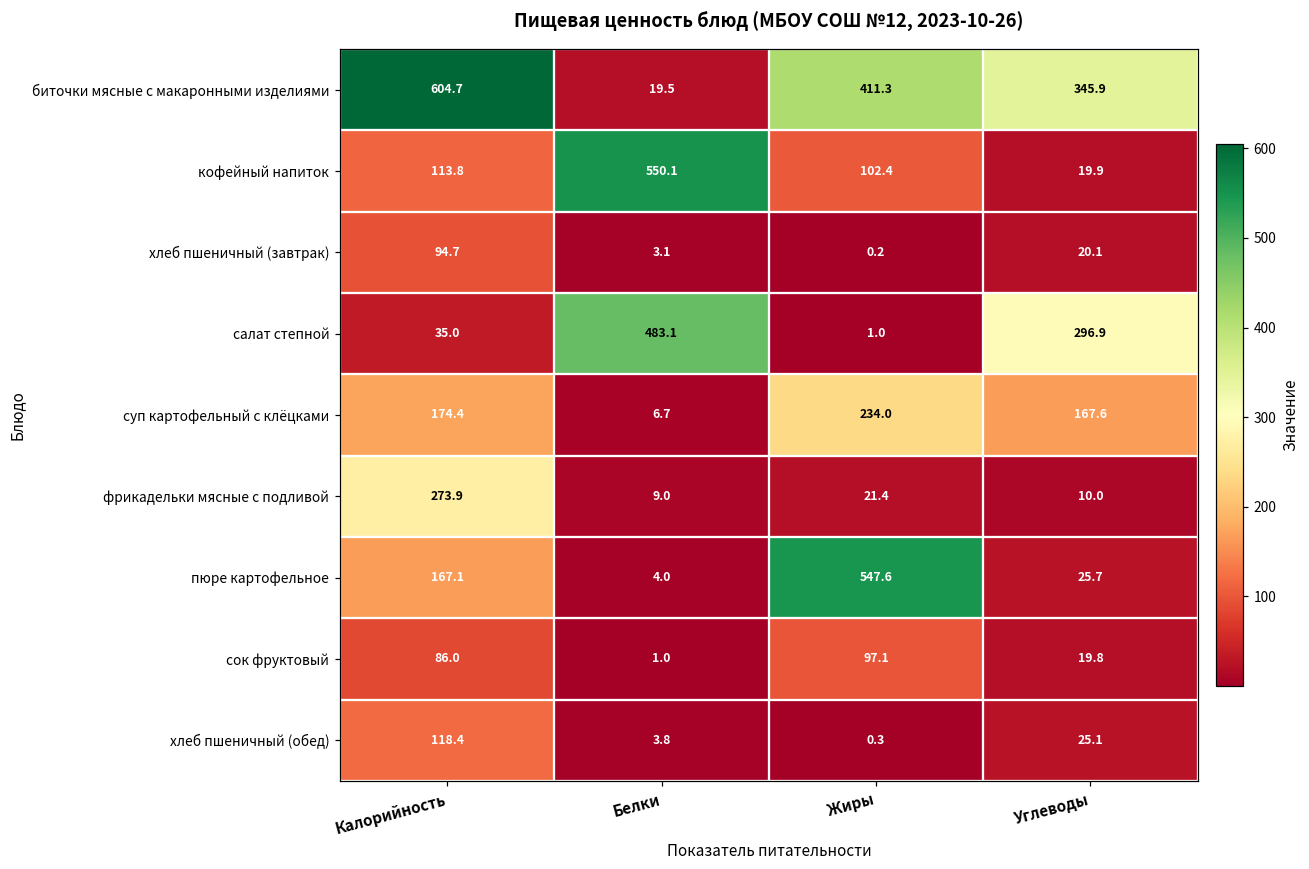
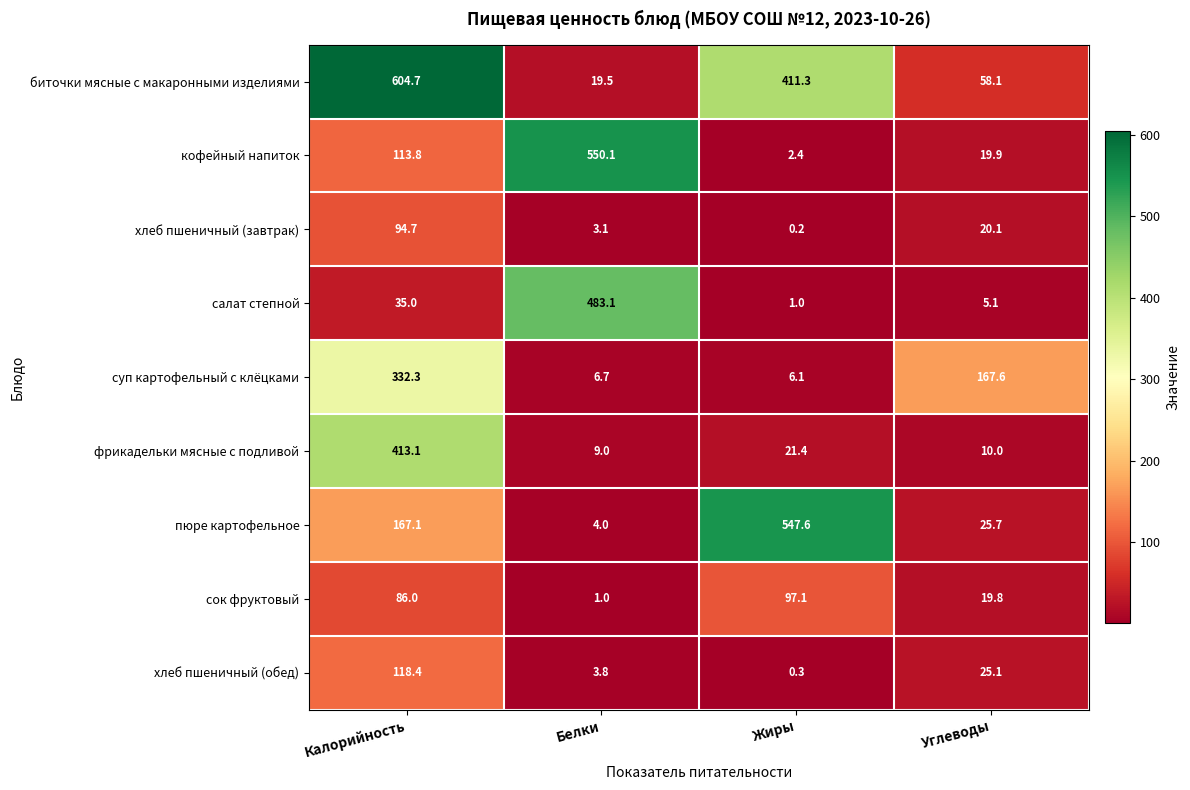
  {
    "биточки мясные с макаронными изделиями": {
      "Калорийность": 604.7,
      "Белки": 19.5,
      "Жиры": 411.3,
-     "Углеводы": 345.9
+     "Углеводы": 58.1
    },
    "кофейный напиток": {
      "Калорийность": 113.8,
      "Белки": 550.1,
-     "Жиры": 102.4,
+     "Жиры": 2.4,
      "Углеводы": 19.9
    },
    "хлеб пшеничный (завтрак)": {
      "Калорийность": 94.7,
      "Белки": 3.1,
      "Жиры": 0.2,
      "Углеводы": 20.1
    },
    "салат степной": {
      "Калорийность": 35.0,
      "Белки": 483.1,
      "Жиры": 1.0,
-     "Углеводы": 296.9
+     "Углеводы": 5.1
    },
    "суп картофельный с клёцками": {
-     "Калорийность": 174.4,
+     "Калорийность": 332.3,
      "Белки": 6.7,
-     "Жиры": 234.0,
+     "Жиры": 6.1,
      "Углеводы": 167.6
    },
    "фрикадельки мясные с подливой": {
-     "Калорийность": 273.9,
+     "Калорийность": 413.1,
      "Белки": 9.0,
      "Жиры": 21.4,
      "Углеводы": 10.0
    },
    "пюре картофельное": {
      "Калорийность": 167.1,
      "Белки": 4.0,
      "Жиры": 547.6,
      "Углеводы": 25.7
    },
    "сок фруктовый": {
      "Калорийность": 86.0,
      "Белки": 1.0,
      "Жиры": 97.1,
      "Углеводы": 19.8
    },
    "хлеб пшеничный (обед)": {
      "Калорийность": 118.4,
      "Белки": 3.8,
      "Жиры": 0.3,
      "Углеводы": 25.1
    }
  }
